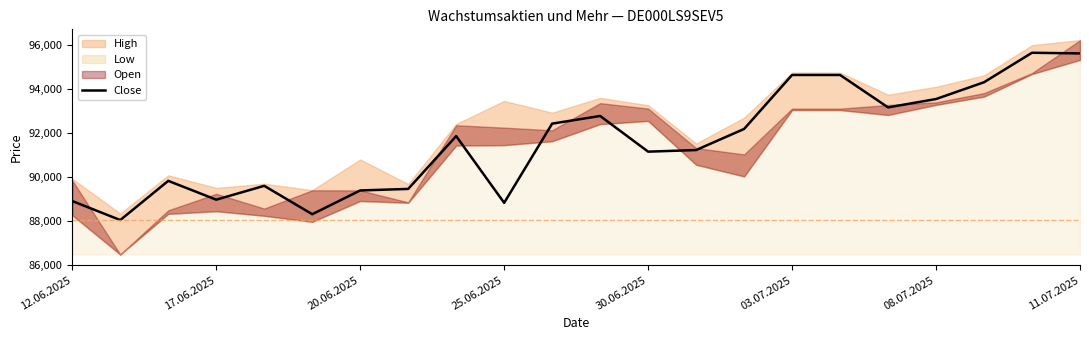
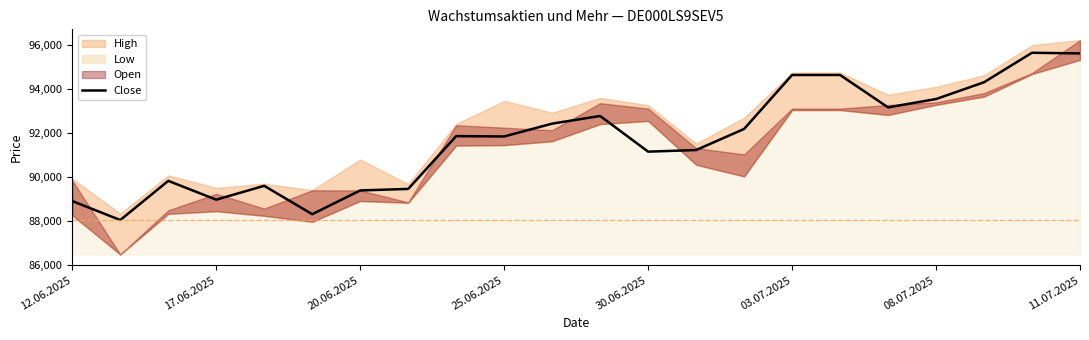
  {
    "Close": {
      "12.06.2025": "88,900",
      "17.06.2025": "89,000",
-     "25.06.2025": "88,800",
+     "25.06.2025": "91,800",
      "30.06.2025": "91,100",
      "08.07.2025": "93,500",
      "11.07.2025": "95,600"
    }
  }
